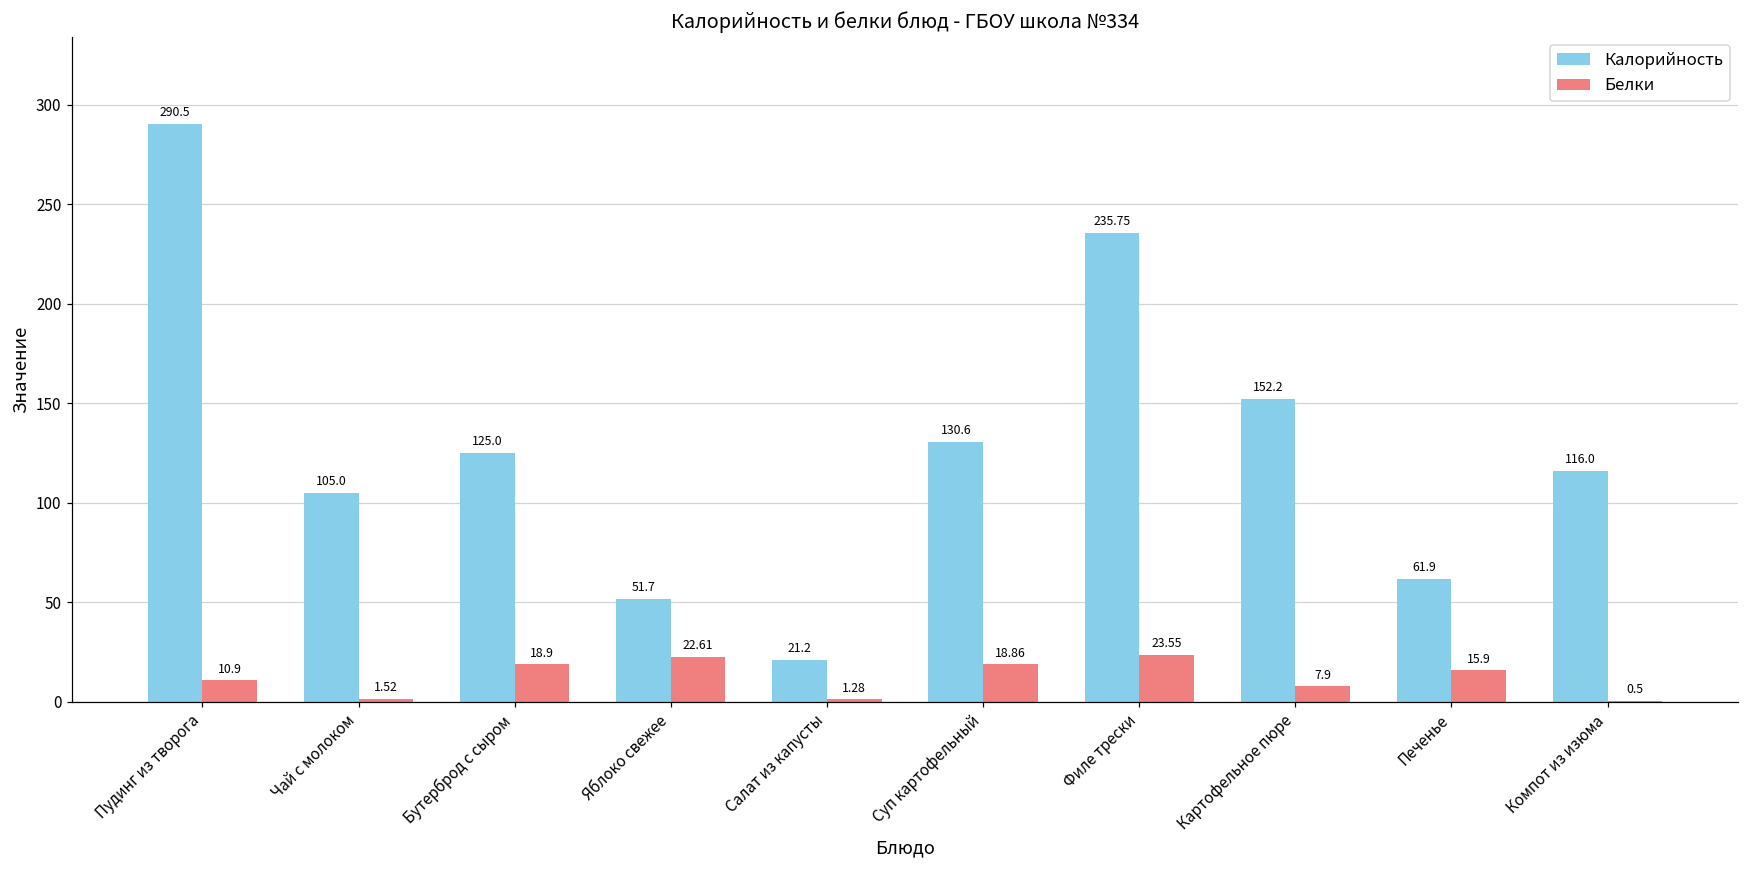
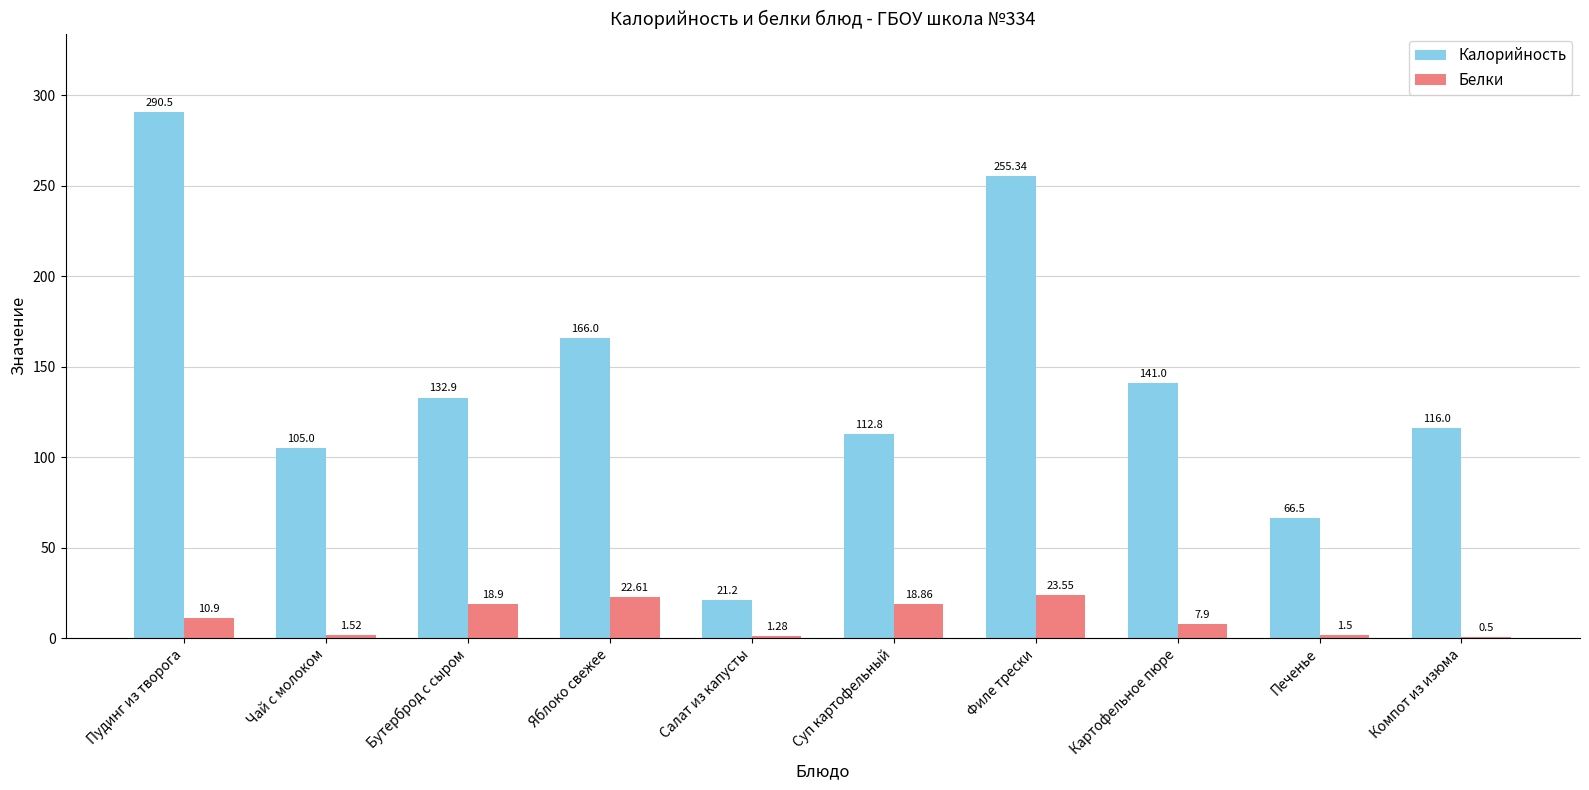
  {
    "Калорийность": {
      "Пудинг из творога": 290.5,
      "Чай с молоком": 105.0,
-     "Бутерброд с сыром": 125.0,
-     "Яблоко свежее": 51.7,
+     "Бутерброд с сыром": 132.9,
+     "Яблоко свежее": 166.0,
      "Салат из капусты": 21.2,
-     "Суп картофельный": 130.6,
-     "Филе трески": 235.75,
-     "Картофельное пюре": 152.2,
-     "Печенье": 61.9,
+     "Суп картофельный": 112.8,
+     "Филе трески": 255.34,
+     "Картофельное пюре": 141.0,
+     "Печенье": 66.5,
      "Компот из изюма": 116.0
    },
    "Белки": {
      "Пудинг из творога": 10.9,
      "Чай с молоком": 1.52,
      "Бутерброд с сыром": 18.9,
      "Яблоко свежее": 22.61,
      "Салат из капусты": 1.28,
      "Суп картофельный": 18.86,
      "Филе трески": 23.55,
      "Картофельное пюре": 7.9,
-     "Печенье": 15.9,
+     "Печенье": 1.5,
      "Компот из изюма": 0.5
    }
  }
